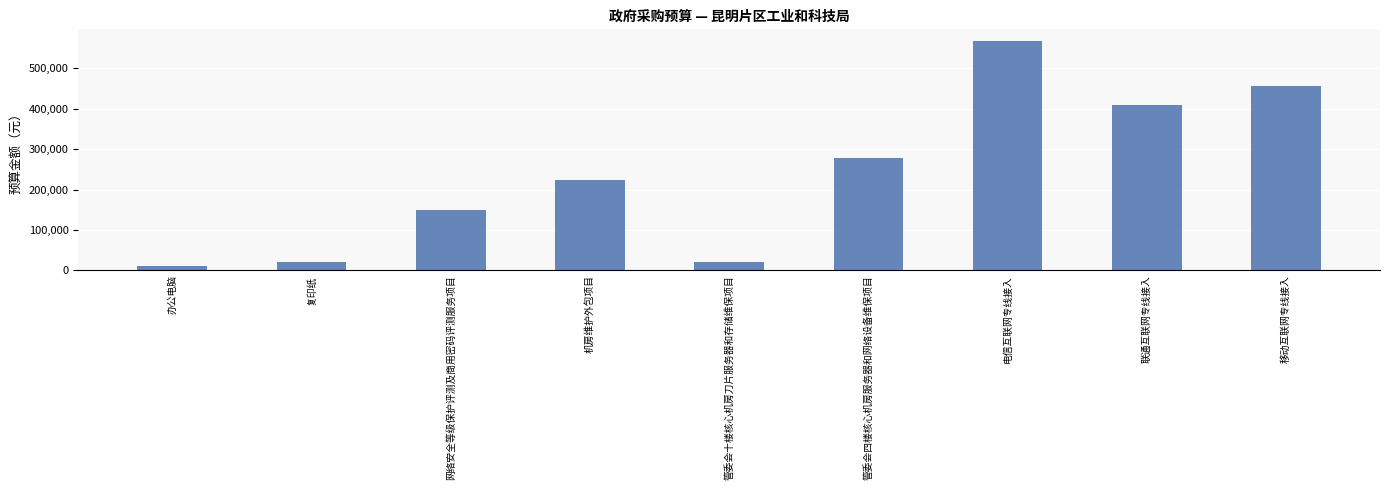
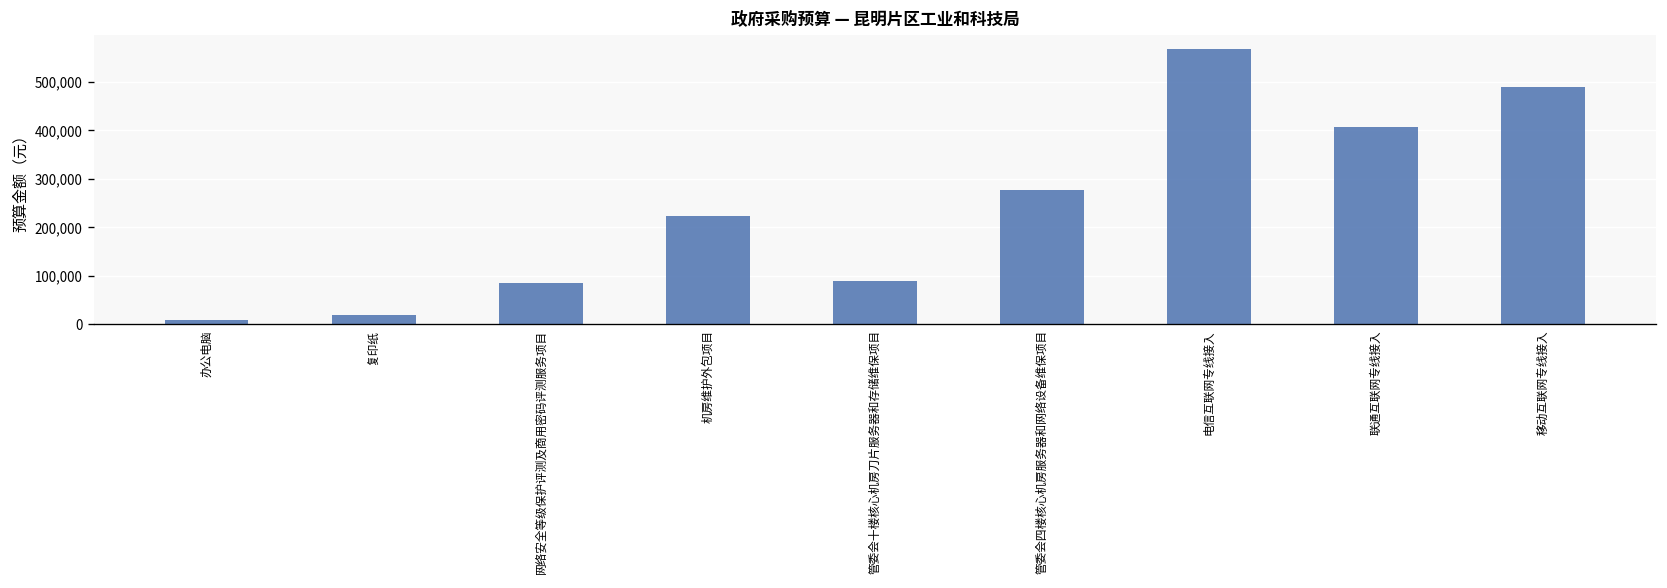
  {
    "办公电脑": "10,000",
    "复印纸": "20,000",
-   "网络安全等级保护评测及商用密码评测服务项目": "150,000",
+   "网络安全等级保护评测及商用密码评测服务项目": "80,000",
    "机房维护外包项目": "220,000",
-   "管委会十楼核心机房刀片服务器和存储维保项目": "20,000",
+   "管委会十楼核心机房刀片服务器和存储维保项目": "90,000",
    "管委会四楼核心机房服务器和网络设备维保项目": "280,000",
    "电信互联网专线接入": "570,000",
    "联通互联网专线接入": "410,000",
-   "移动互联网专线接入": "460,000"
+   "移动互联网专线接入": "490,000"
  }
